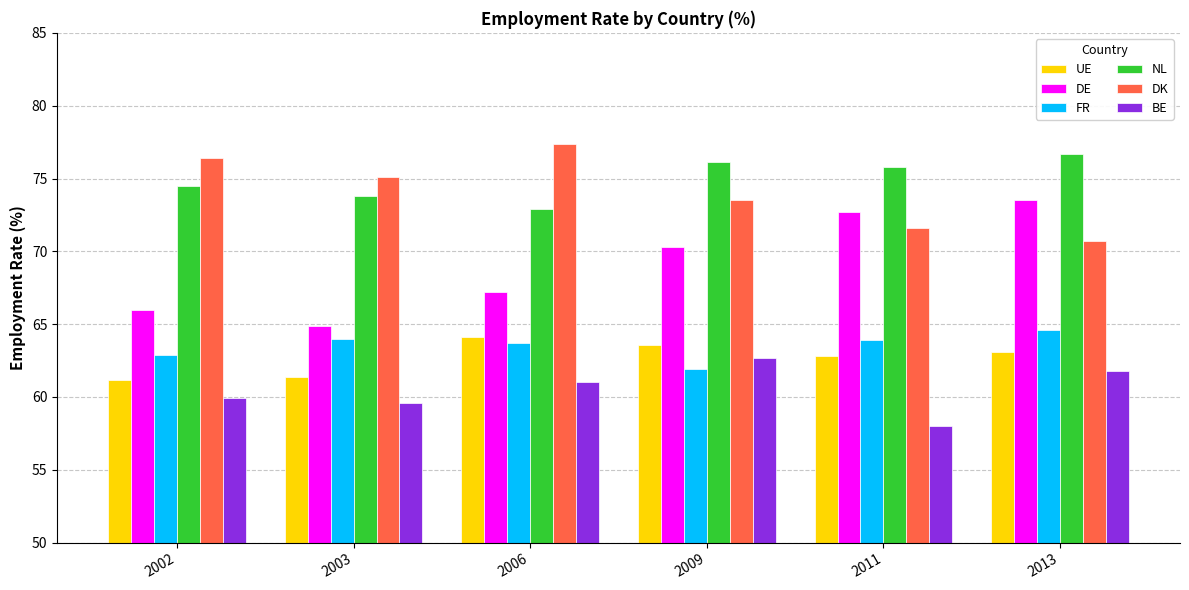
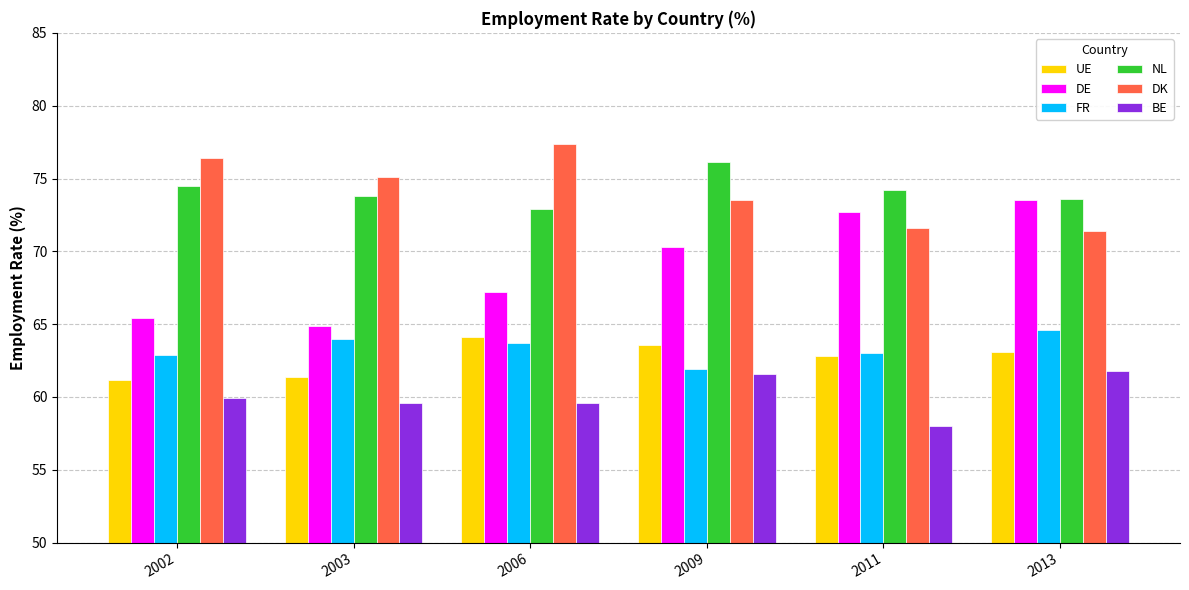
  {
    "UE": {
      "2002": 61.2,
      "2003": 61.4,
      "2006": 64.1,
      "2009": 63.6,
      "2011": 62.8,
      "2013": 63.1
    },
    "DE": {
-     "2002": 66.0,
+     "2002": 65.4,
      "2003": 64.9,
      "2006": 67.2,
      "2009": 70.3,
      "2011": 72.7,
      "2013": 73.5
    },
    "FR": {
      "2002": 62.9,
      "2003": 64.0,
      "2006": 63.7,
      "2009": 61.9,
-     "2011": 63.9,
+     "2011": 63.0,
      "2013": 64.6
    },
    "NL": {
      "2002": 74.5,
      "2003": 73.8,
      "2006": 72.9,
      "2009": 76.1,
-     "2011": 75.8,
-     "2013": 76.7
+     "2011": 74.2,
+     "2013": 73.6
    },
    "DK": {
      "2002": 76.4,
      "2003": 75.1,
      "2006": 77.4,
      "2009": 73.5,
      "2011": 71.6,
-     "2013": 70.7
+     "2013": 71.4
    },
    "BE": {
      "2002": 59.9,
      "2003": 59.6,
-     "2006": 61.0,
-     "2009": 62.7,
+     "2006": 59.6,
+     "2009": 61.6,
      "2011": 58.0,
      "2013": 61.8
    }
  }
